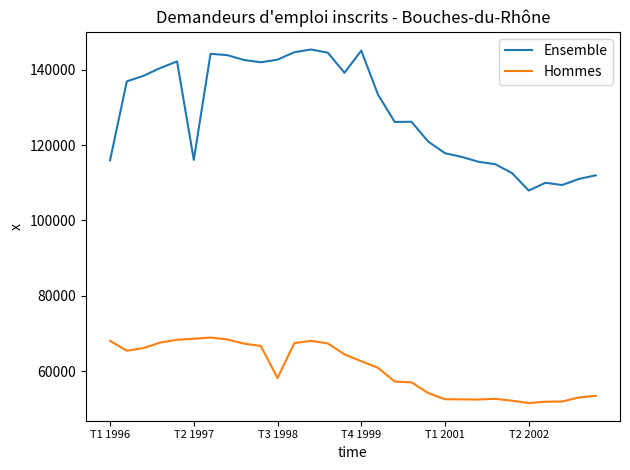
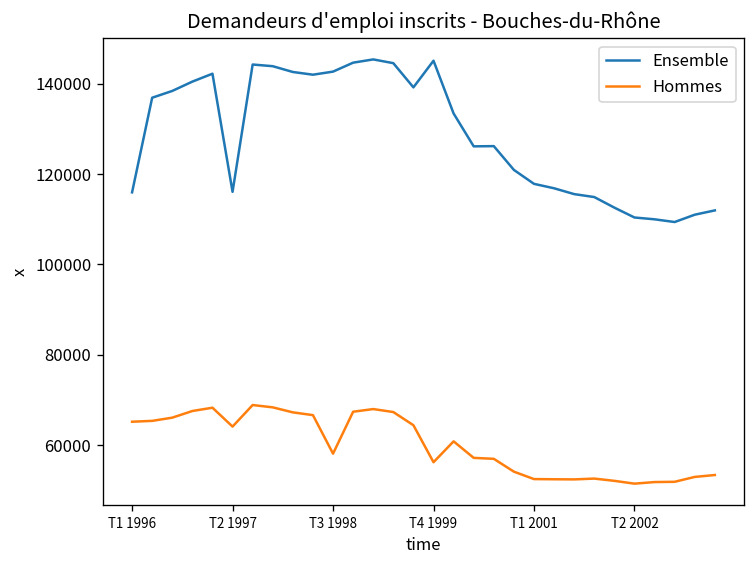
  {
    "Ensemble": {
      "T1 1996": 116000,
      "T2 1997": 116000,
      "T3 1998": 143000,
      "T4 1999": 145000,
      "T1 2001": 118000,
-     "T2 2002": 108000
+     "T2 2002": 110000
    },
    "Hommes": {
-     "T1 1996": 68000,
-     "T2 1997": 69000,
+     "T1 1996": 65000,
+     "T2 1997": 64000,
      "T3 1998": 58000,
-     "T4 1999": 63000,
+     "T4 1999": 56000,
      "T1 2001": 53000,
      "T2 2002": 52000
    }
  }
